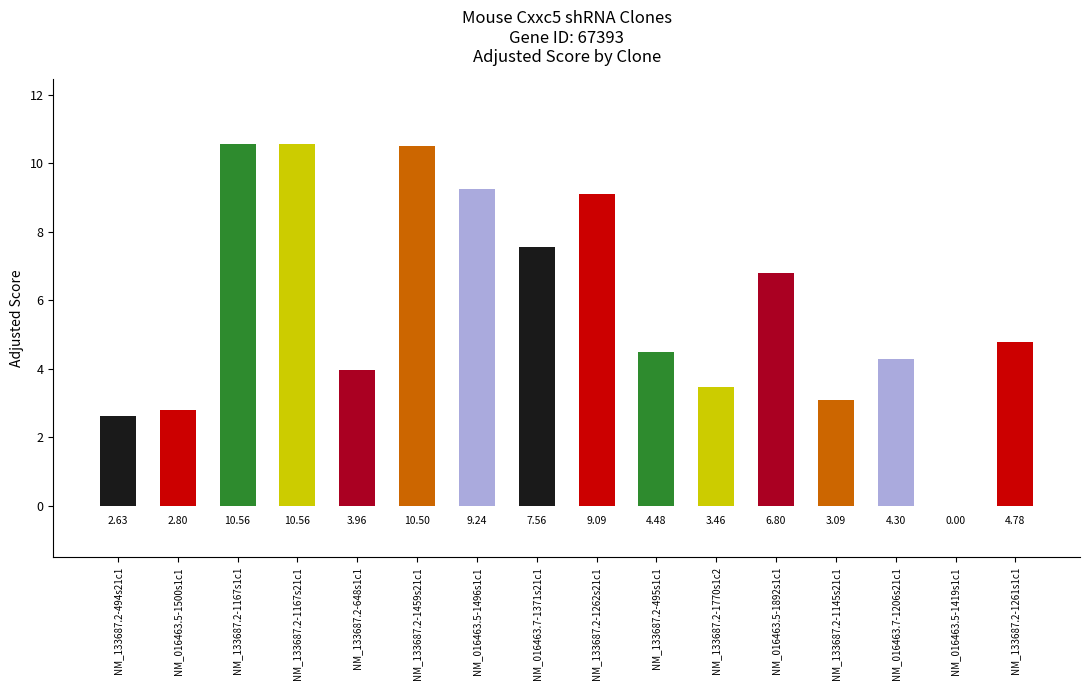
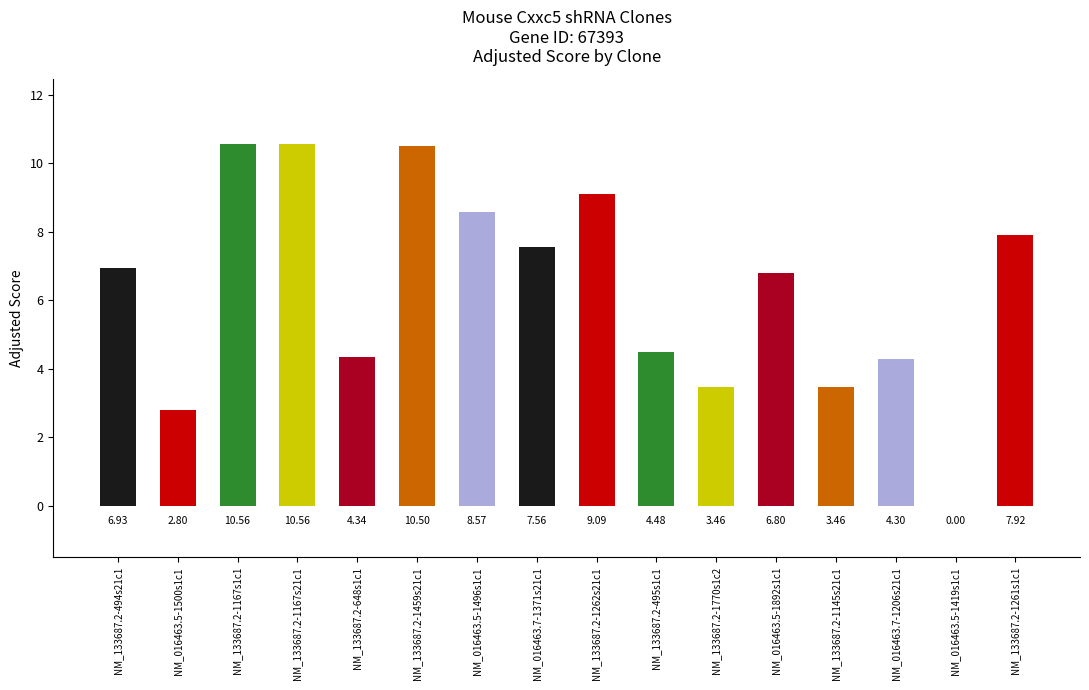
  {
-   "NM_133687.2-494s21c1": 2.63,
-   "NM_133687.2-648s1c1": 3.96,
-   "NM_016463.5-1496s1c1": 9.24,
-   "NM_133687.2-1145s21c1": 3.09,
+   "NM_133687.2-494s21c1": 6.93,
+   "NM_133687.2-648s1c1": 4.34,
+   "NM_016463.5-1496s1c1": 8.57,
+   "NM_133687.2-1145s21c1": 3.46,
    "NM_016463.5-1419s1c1": 0.00,
-   "NM_133687.2-1261s1c1": 4.78
+   "NM_133687.2-1261s1c1": 7.92
  }
